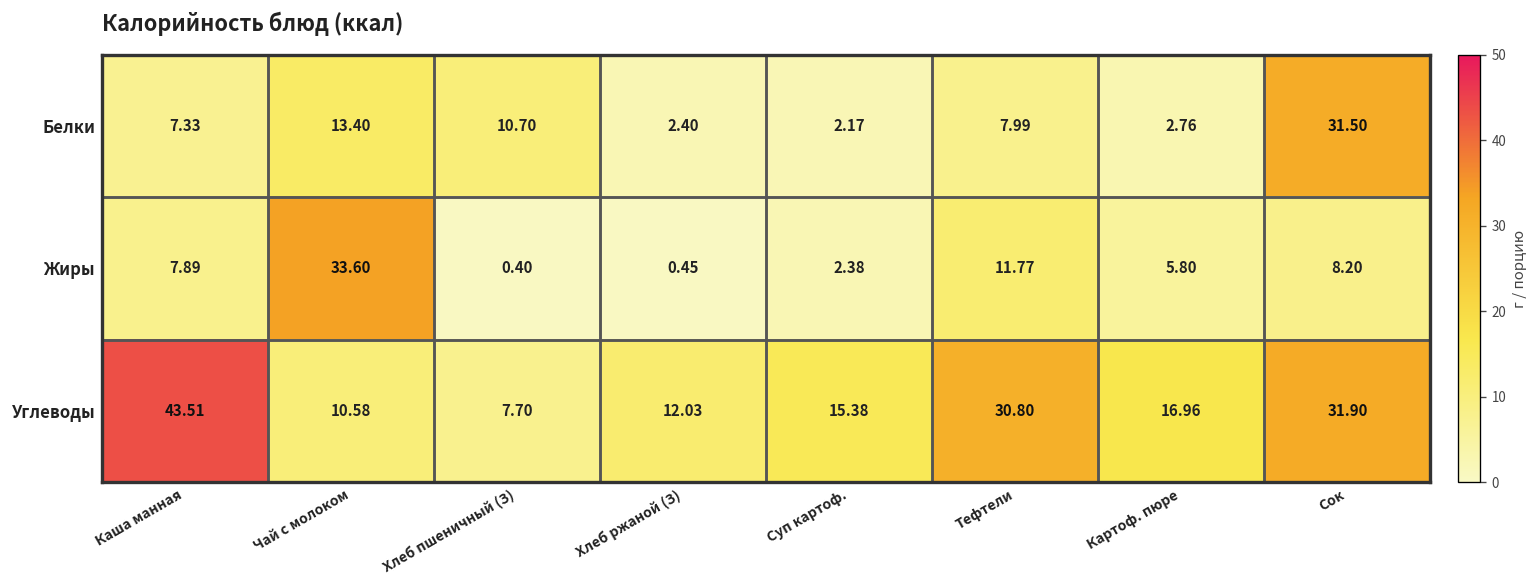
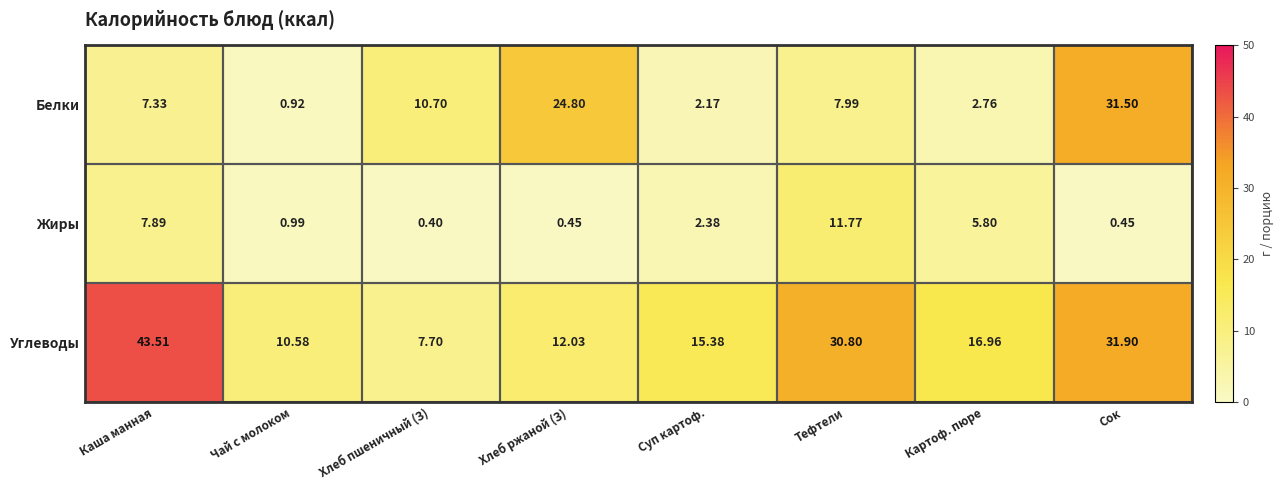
  {
    "Белки": {
      "Каша манная": 7.33,
-     "Чай с молоком": 13.40,
+     "Чай с молоком": 0.92,
      "Хлеб пшеничный (З)": 10.70,
-     "Хлеб ржаной (З)": 2.40,
+     "Хлеб ржаной (З)": 24.80,
      "Суп картоф.": 2.17,
      "Тефтели": 7.99,
      "Картоф. пюре": 2.76,
      "Сок": 31.50
    },
    "Жиры": {
      "Каша манная": 7.89,
-     "Чай с молоком": 33.60,
+     "Чай с молоком": 0.99,
      "Хлеб пшеничный (З)": 0.40,
      "Хлеб ржаной (З)": 0.45,
      "Суп картоф.": 2.38,
      "Тефтели": 11.77,
      "Картоф. пюре": 5.80,
-     "Сок": 8.20
+     "Сок": 0.45
    },
    "Углеводы": {
      "Каша манная": 43.51,
      "Чай с молоком": 10.58,
      "Хлеб пшеничный (З)": 7.70,
      "Хлеб ржаной (З)": 12.03,
      "Суп картоф.": 15.38,
      "Тефтели": 30.80,
      "Картоф. пюре": 16.96,
      "Сок": 31.90
    }
  }
